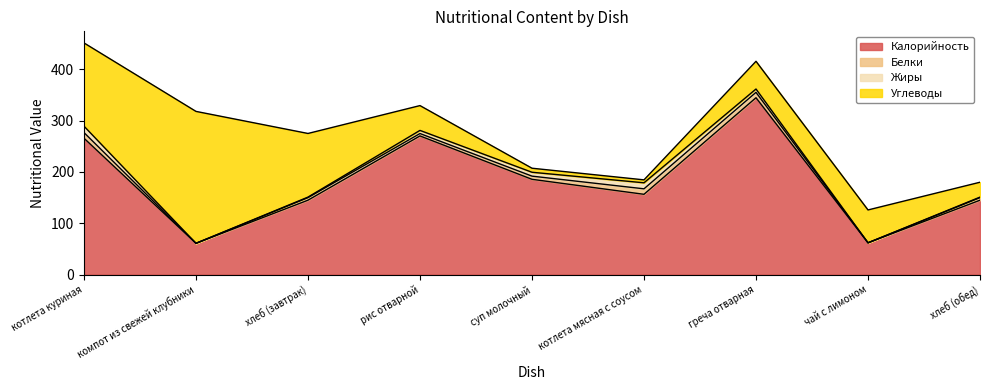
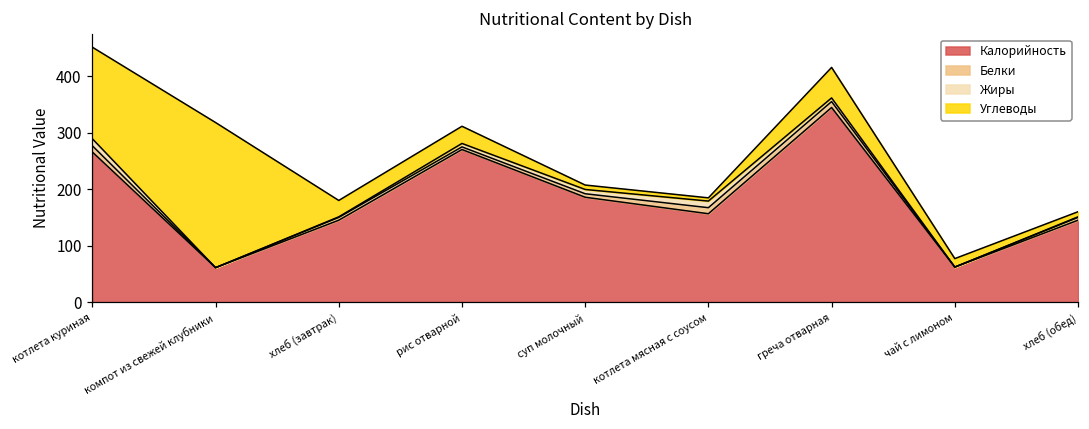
  {
    "Калорийность": {
      "котлета куриная": 270,
      "хлеб (завтрак)": 150,
      "суп молочный": 190,
      "котлета мясная с соусом": 160,
      "греча отварная": 340,
      "хлеб (обед)": 150
    },
    "Углеводы": {
      "котлета куриная": 160,
      "компот из свежей клубники": 260,
-     "хлеб (завтрак)": 120,
-     "рис отварной": 50,
+     "хлеб (завтрак)": 30,
+     "рис отварной": 30,
      "суп молочный": 10,
      "котлета мясная с соусом": 10,
      "греча отварная": 50,
-     "чай с лимоном": 60,
-     "хлеб (обед)": 30
+     "чай с лимоном": 20,
+     "хлеб (обед)": 10
    }
  }
